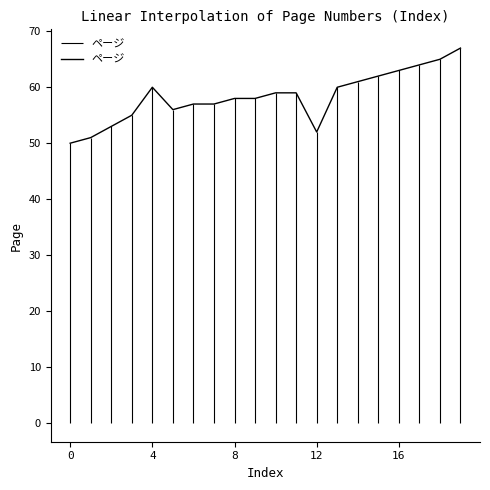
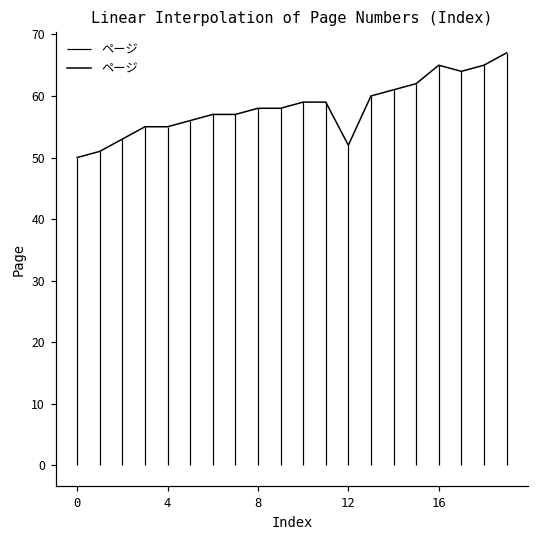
  {
    "0": 50,
-   "4": 60,
+   "4": 55,
    "8": 58,
    "12": 52,
-   "16": 63
+   "16": 65
  }
